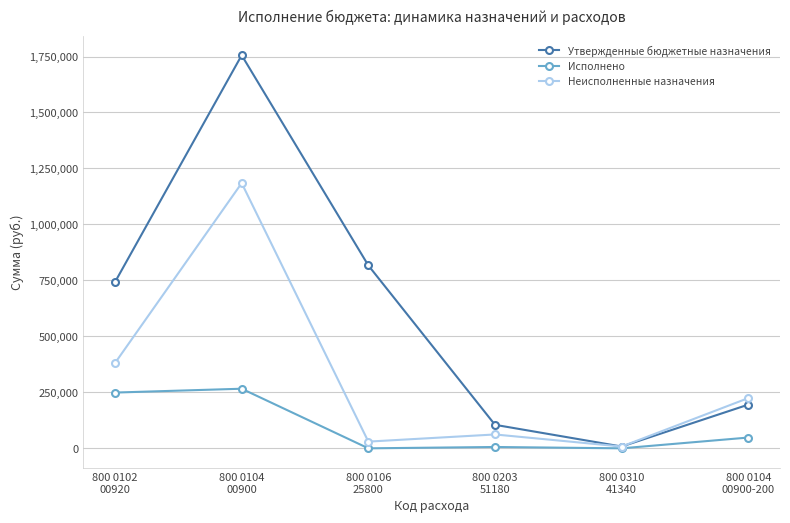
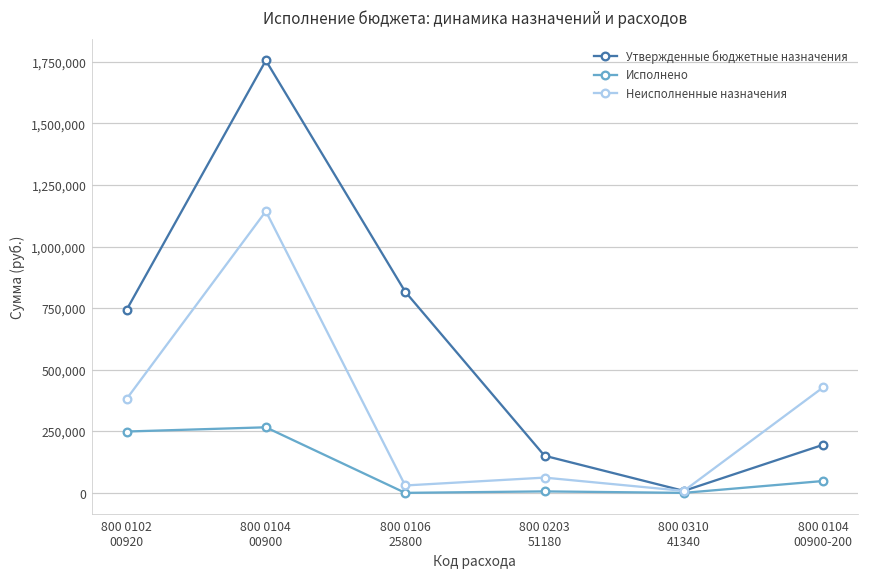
  {
    "Утвержденные бюджетные назначения": {
      "800 0102 00920": "740,000",
      "800 0104 00900": "1,760,000",
      "800 0106 25800": "820,000",
-     "800 0203 51180": "110,000",
+     "800 0203 51180": "150,000",
      "800 0104 00900-200": "200,000"
    },
    "Исполнено": {
      "800 0102 00920": "250,000",
      "800 0104 00900": "270,000",
      "800 0106 25800": "0",
      "800 0203 51180": "10,000",
      "800 0104 00900-200": "50,000"
    },
    "Неисполненные назначения": {
      "800 0102 00920": "380,000",
-     "800 0104 00900": "1,180,000",
+     "800 0104 00900": "1,140,000",
      "800 0106 25800": "30,000",
      "800 0203 51180": "60,000",
-     "800 0104 00900-200": "220,000"
+     "800 0104 00900-200": "430,000"
    }
  }
